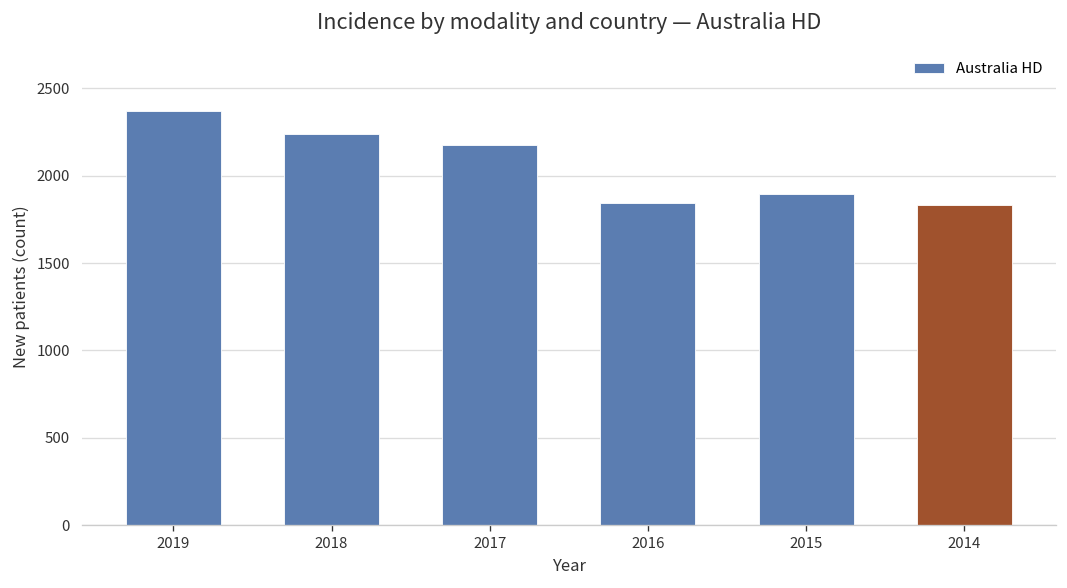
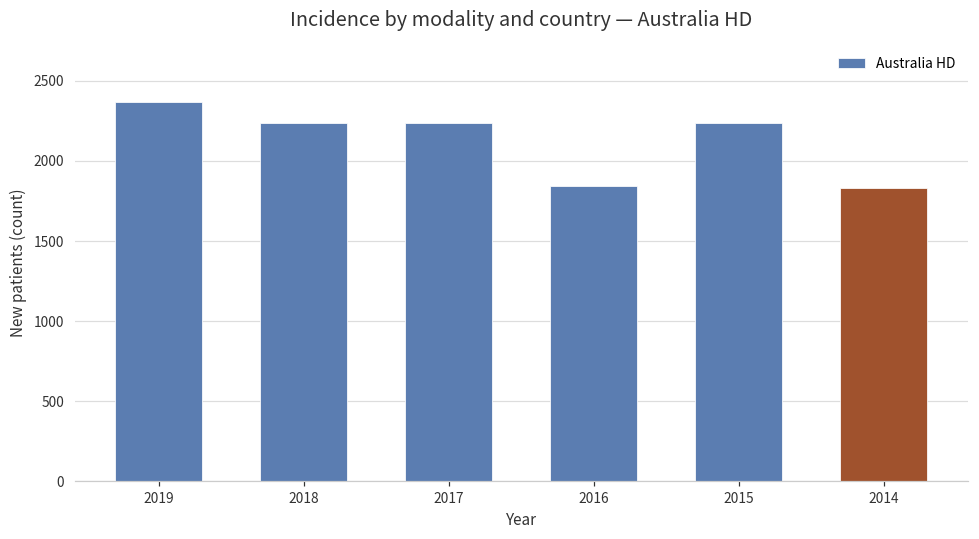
  {
    "2019": 2370,
    "2018": 2240,
-   "2017": 2180,
+   "2017": 2240,
    "2016": 1840,
-   "2015": 1890,
+   "2015": 2240,
    "2014": 1830
  }
